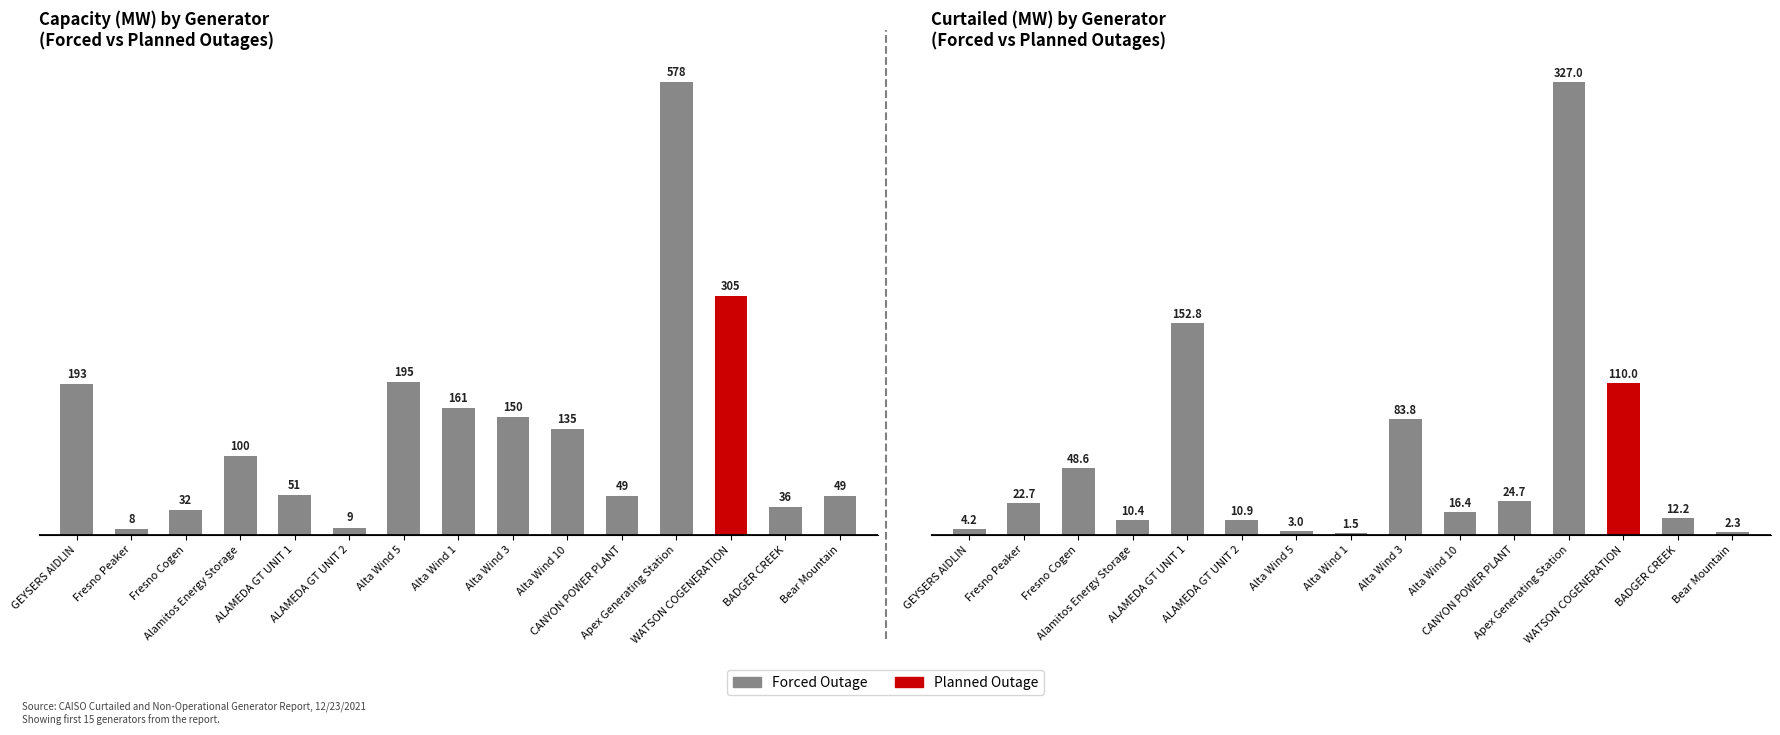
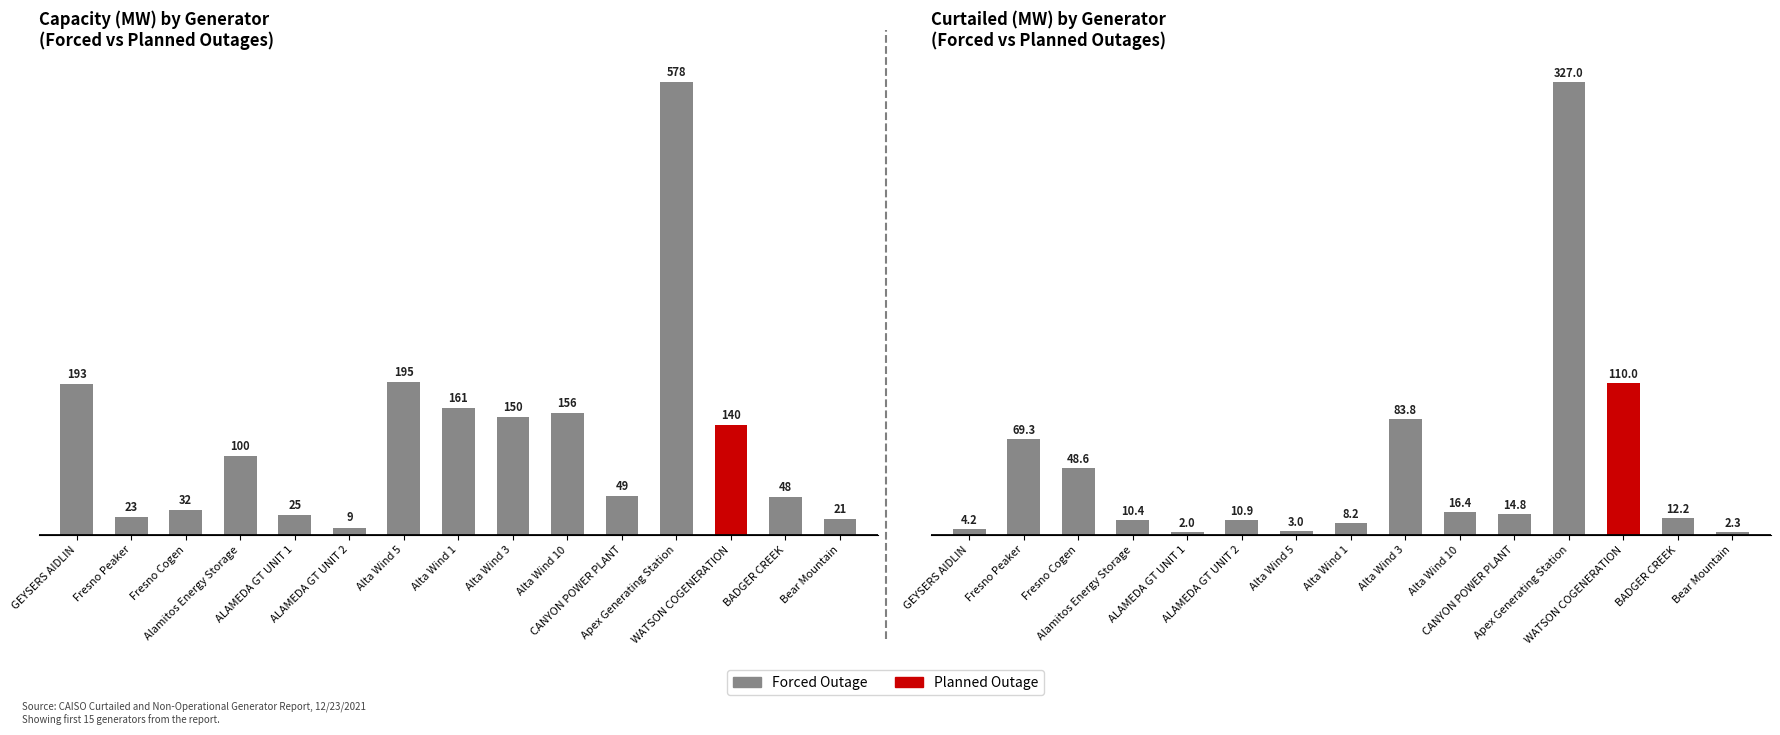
  {
    "Capacity (MW) by Generator (Forced vs Planned Outages)": {
      "GEYSERS AIDLIN": 193,
-     "Fresno Peaker": 8,
+     "Fresno Peaker": 23,
      "Fresno Cogen": 32,
      "Alamitos Energy Storage": 100,
-     "ALAMEDA GT UNIT 1": 51,
+     "ALAMEDA GT UNIT 1": 25,
      "ALAMEDA GT UNIT 2": 9,
      "Alta Wind 5": 195,
      "Alta Wind 1": 161,
      "Alta Wind 3": 150,
-     "Alta Wind 10": 135,
+     "Alta Wind 10": 156,
      "CANYON POWER PLANT": 49,
      "Apex Generating Station": 578,
-     "WATSON COGENERATION": 305,
-     "BADGER CREEK": 36,
-     "Bear Mountain": 49
+     "WATSON COGENERATION": 140,
+     "BADGER CREEK": 48,
+     "Bear Mountain": 21
    },
    "Curtailed (MW) by Generator (Forced vs Planned Outages)": {
      "GEYSERS AIDLIN": 4.2,
-     "Fresno Peaker": 22.7,
+     "Fresno Peaker": 69.3,
      "Fresno Cogen": 48.6,
      "Alamitos Energy Storage": 10.4,
-     "ALAMEDA GT UNIT 1": 152.8,
+     "ALAMEDA GT UNIT 1": 2.0,
      "ALAMEDA GT UNIT 2": 10.9,
      "Alta Wind 5": 3.0,
-     "Alta Wind 1": 1.5,
+     "Alta Wind 1": 8.2,
      "Alta Wind 3": 83.8,
      "Alta Wind 10": 16.4,
-     "CANYON POWER PLANT": 24.7,
+     "CANYON POWER PLANT": 14.8,
      "Apex Generating Station": 327.0,
      "WATSON COGENERATION": 110.0,
      "BADGER CREEK": 12.2,
      "Bear Mountain": 2.3
    }
  }
